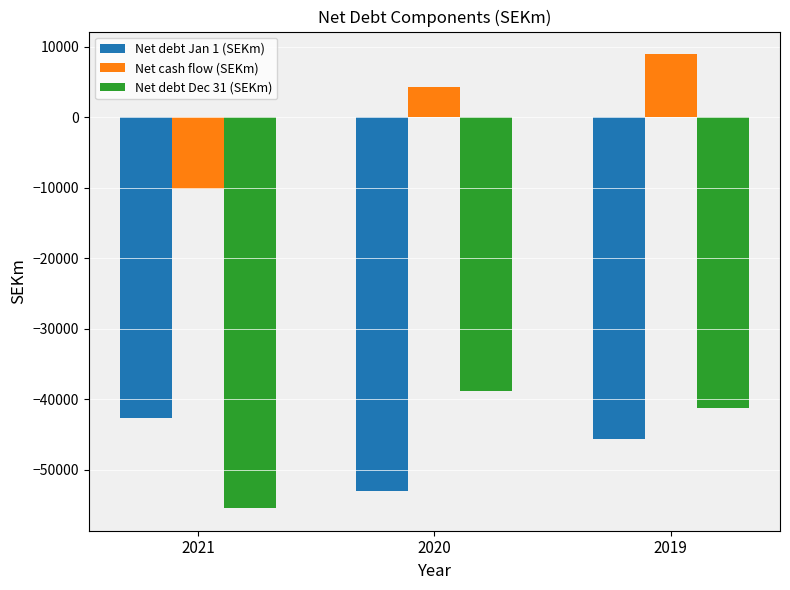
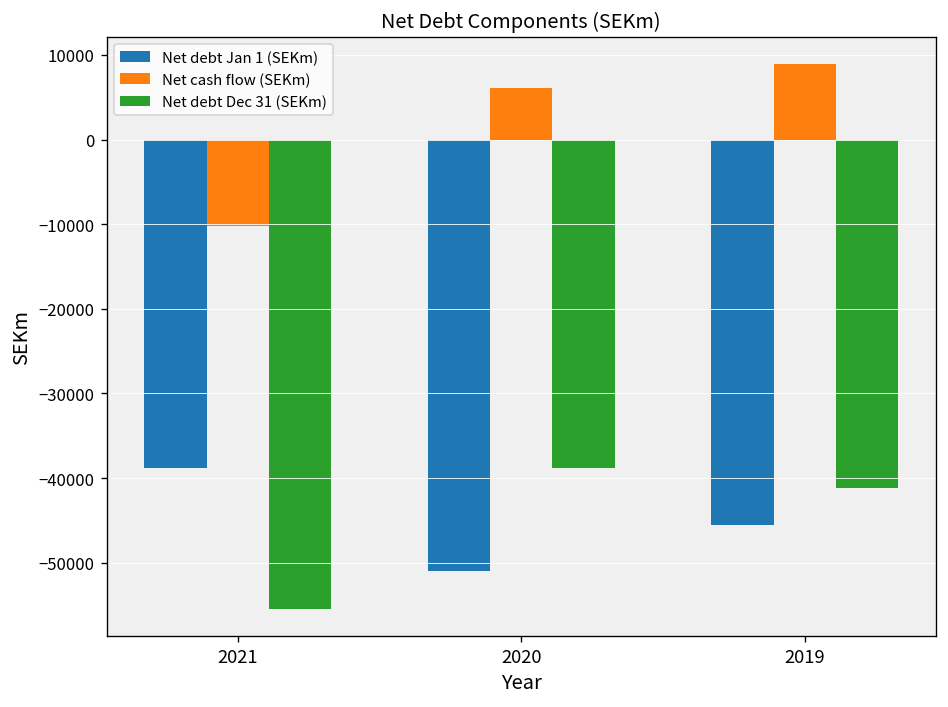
  {
    "Net debt Jan 1 (SEKm)": {
-     "2021": -43000,
-     "2020": -53000,
+     "2021": -39000,
+     "2020": -51000,
      "2019": -46000
    },
    "Net cash flow (SEKm)": {
      "2021": -10000,
-     "2020": 4000,
+     "2020": 6000,
      "2019": 9000
    },
    "Net debt Dec 31 (SEKm)": {
      "2021": -55000,
      "2020": -39000,
      "2019": -41000
    }
  }
